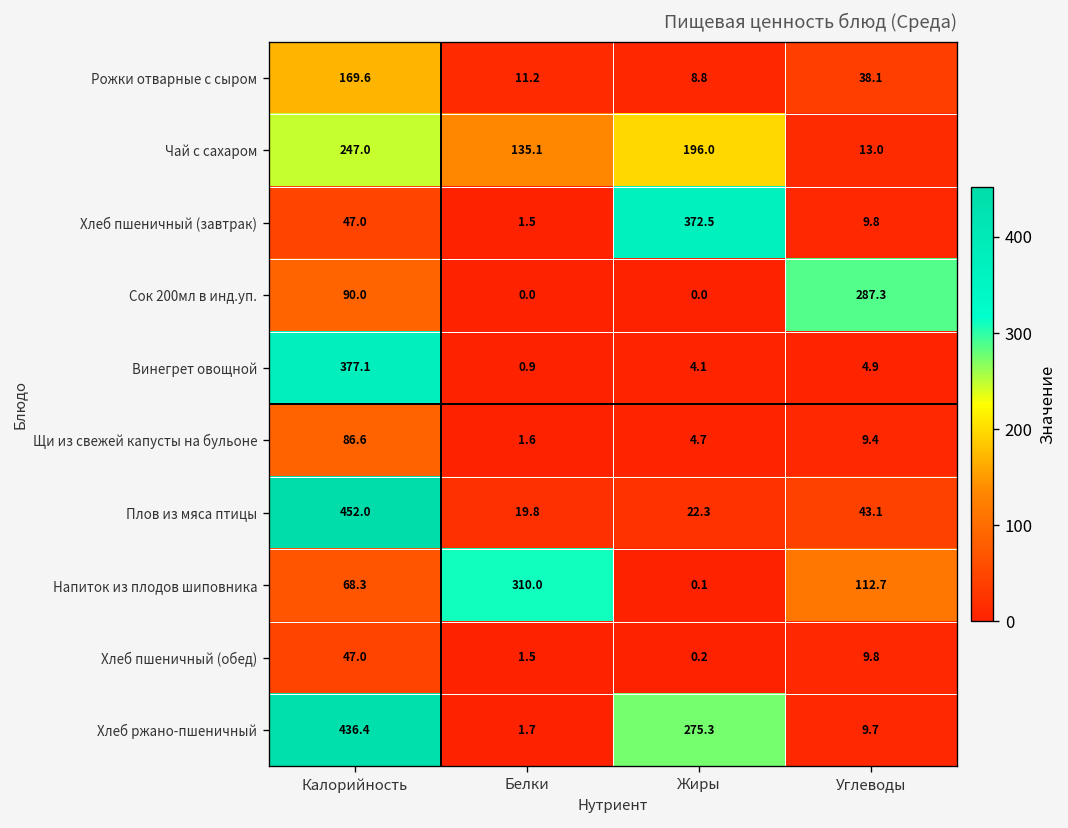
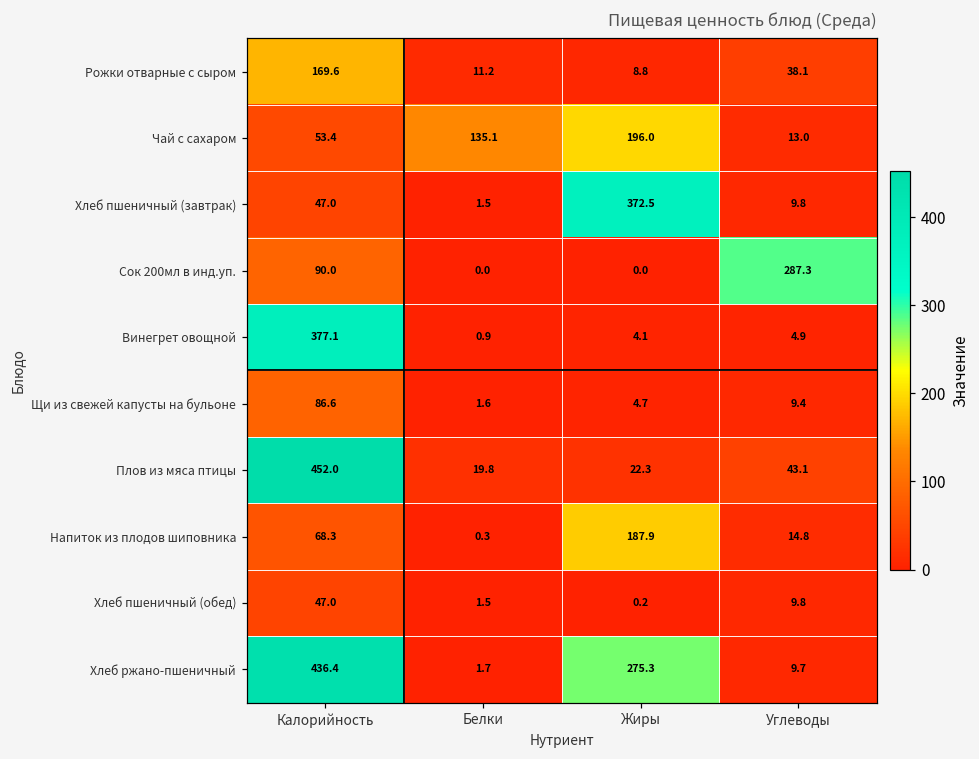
  {
    "Рожки отварные с сыром": {
      "Калорийность": 169.6,
      "Белки": 11.2,
      "Жиры": 8.8,
      "Углеводы": 38.1
    },
    "Чай с сахаром": {
-     "Калорийность": 247.0,
+     "Калорийность": 53.4,
      "Белки": 135.1,
      "Жиры": 196.0,
      "Углеводы": 13.0
    },
    "Хлеб пшеничный (завтрак)": {
      "Калорийность": 47.0,
      "Белки": 1.5,
      "Жиры": 372.5,
      "Углеводы": 9.8
    },
    "Сок 200мл в инд.уп.": {
      "Калорийность": 90.0,
      "Белки": 0.0,
      "Жиры": 0.0,
      "Углеводы": 287.3
    },
    "Винегрет овощной": {
      "Калорийность": 377.1,
      "Белки": 0.9,
      "Жиры": 4.1,
      "Углеводы": 4.9
    },
    "Щи из свежей капусты на бульоне": {
      "Калорийность": 86.6,
      "Белки": 1.6,
      "Жиры": 4.7,
      "Углеводы": 9.4
    },
    "Плов из мяса птицы": {
      "Калорийность": 452.0,
      "Белки": 19.8,
      "Жиры": 22.3,
      "Углеводы": 43.1
    },
    "Напиток из плодов шиповника": {
      "Калорийность": 68.3,
-     "Белки": 310.0,
-     "Жиры": 0.1,
-     "Углеводы": 112.7
+     "Белки": 0.3,
+     "Жиры": 187.9,
+     "Углеводы": 14.8
    },
    "Хлеб пшеничный (обед)": {
      "Калорийность": 47.0,
      "Белки": 1.5,
      "Жиры": 0.2,
      "Углеводы": 9.8
    },
    "Хлеб ржано-пшеничный": {
      "Калорийность": 436.4,
      "Белки": 1.7,
      "Жиры": 275.3,
      "Углеводы": 9.7
    }
  }
